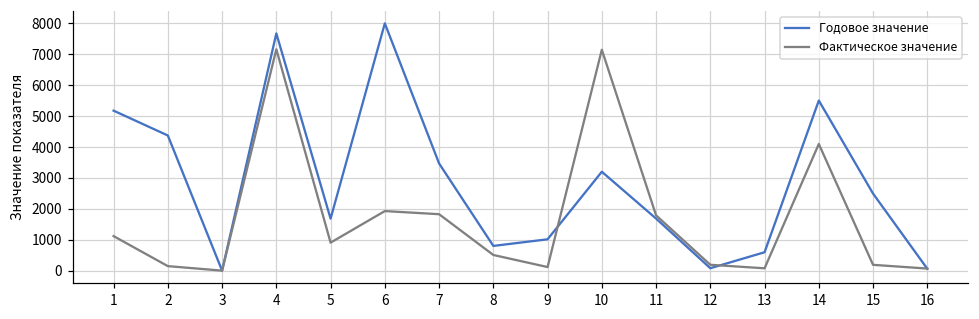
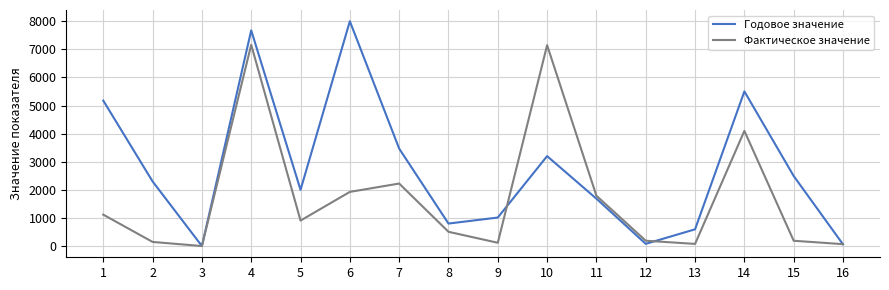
  {
    "Годовое значение": {
      "1": 5200,
-     "2": 4400,
+     "2": 2300,
      "4": 7700,
-     "5": 1700,
+     "5": 2000,
      "6": 8000,
      "7": 3500,
      "8": 800,
      "9": 1000,
      "10": 3200,
      "11": 1700,
      "12": 100,
      "13": 600,
      "14": 5500,
      "15": 2500
    },
    "Фактическое значение": {
      "1": 1100,
      "2": 100,
      "4": 7200,
      "5": 900,
      "6": 1900,
-     "7": 1800,
+     "7": 2200,
      "8": 500,
      "9": 100,
      "10": 7100,
      "11": 1800,
      "12": 200,
      "13": 100,
      "14": 4100,
      "15": 200
    }
  }
